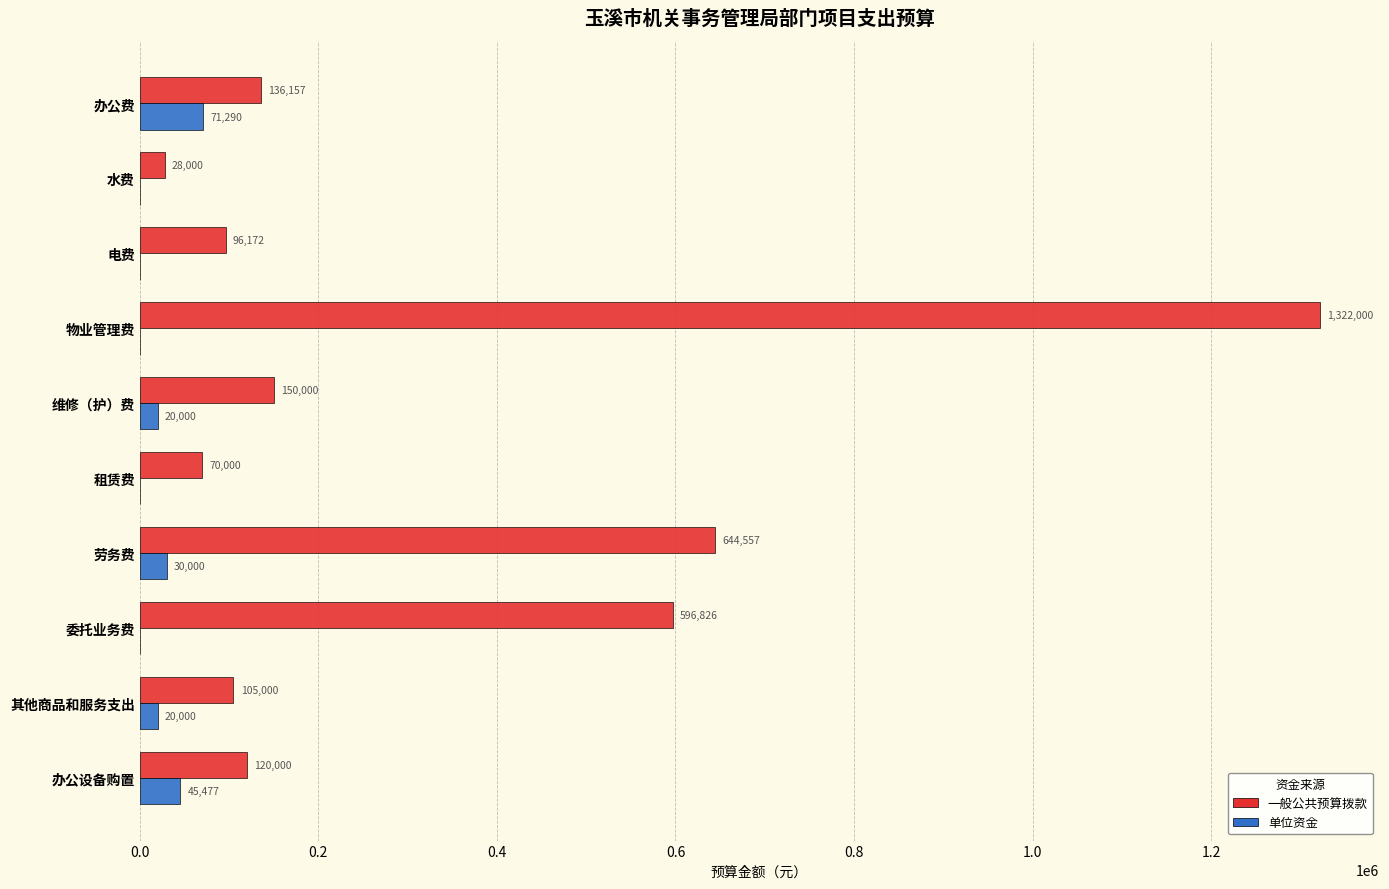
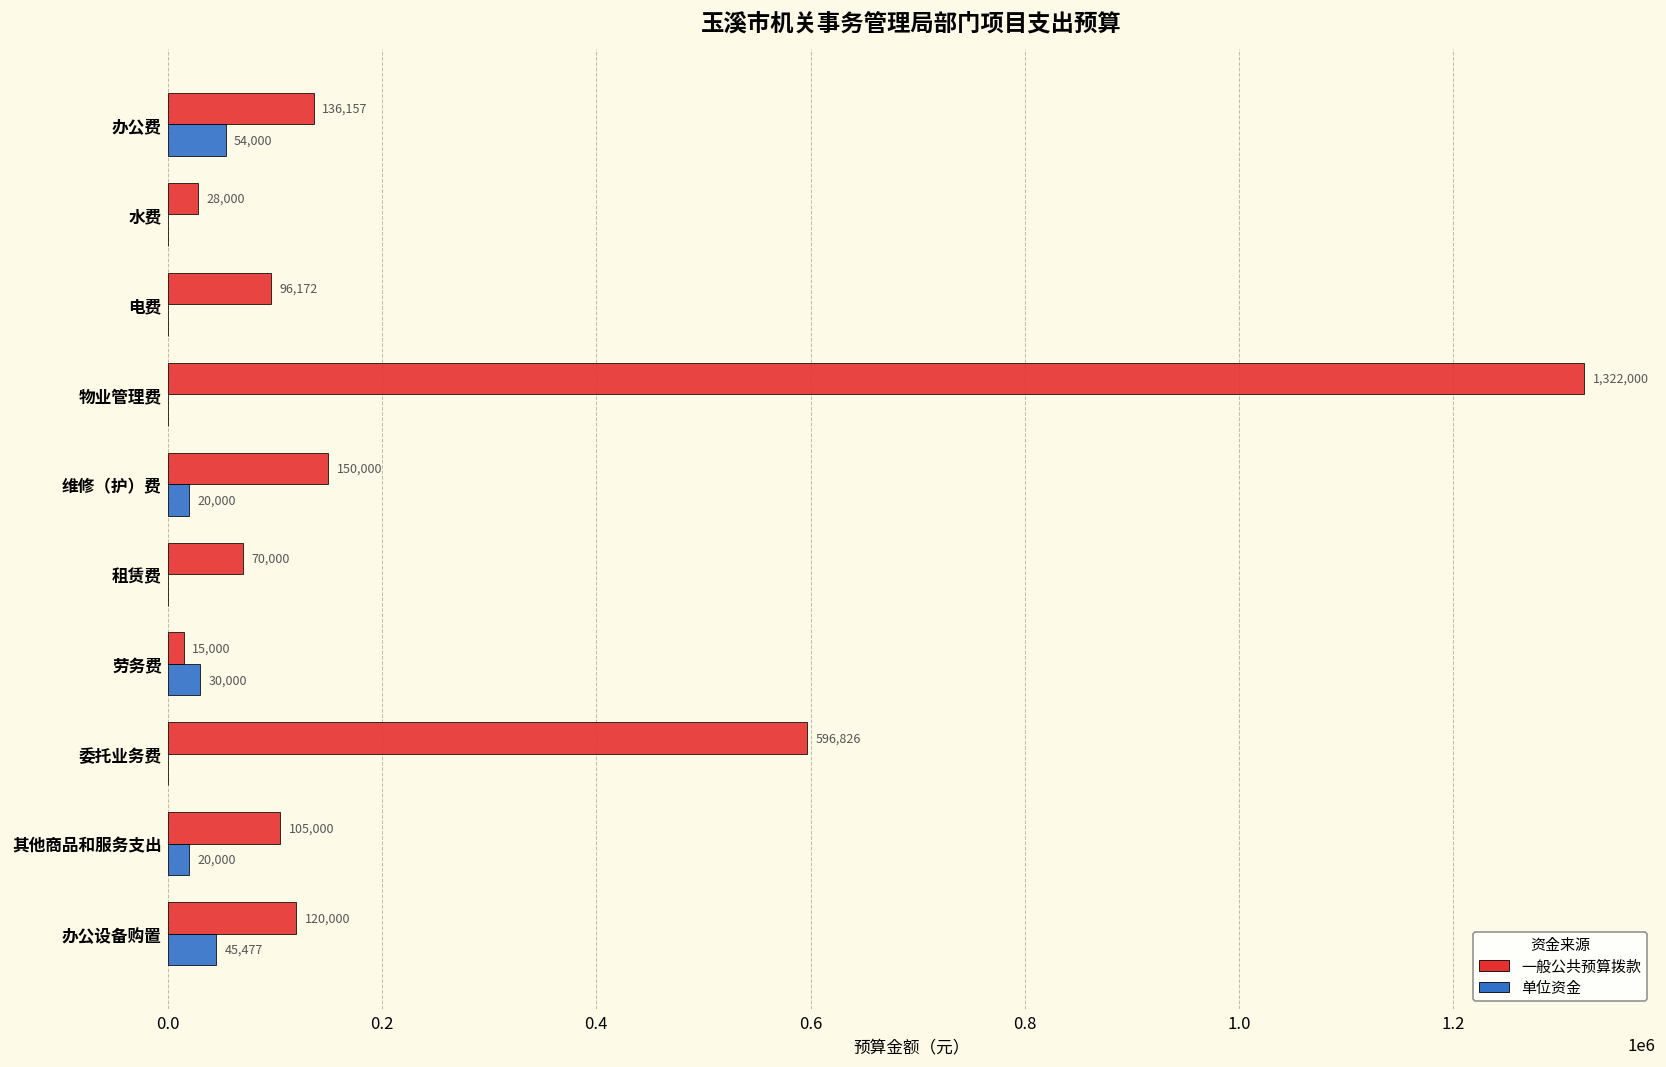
  {
    "一般公共预算拨款": {
      "办公费": "136,157",
      "水费": "28,000",
      "电费": "96,172",
      "物业管理费": "1,322,000",
      "维修（护）费": "150,000",
      "租赁费": "70,000",
-     "劳务费": "644,557",
+     "劳务费": "15,000",
      "委托业务费": "596,826",
      "其他商品和服务支出": "105,000",
      "办公设备购置": "120,000"
    },
    "单位资金": {
-     "办公费": "71,290",
+     "办公费": "54,000",
      "维修（护）费": "20,000",
      "劳务费": "30,000",
      "其他商品和服务支出": "20,000",
      "办公设备购置": "45,477"
    }
  }
